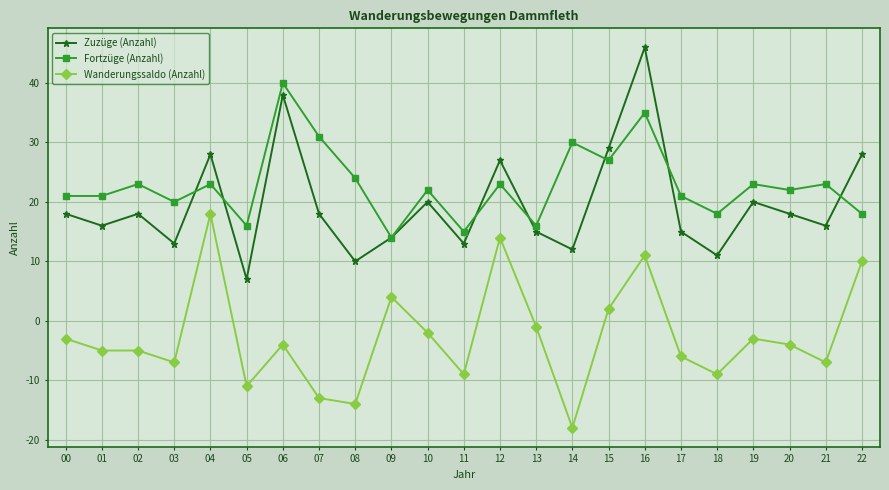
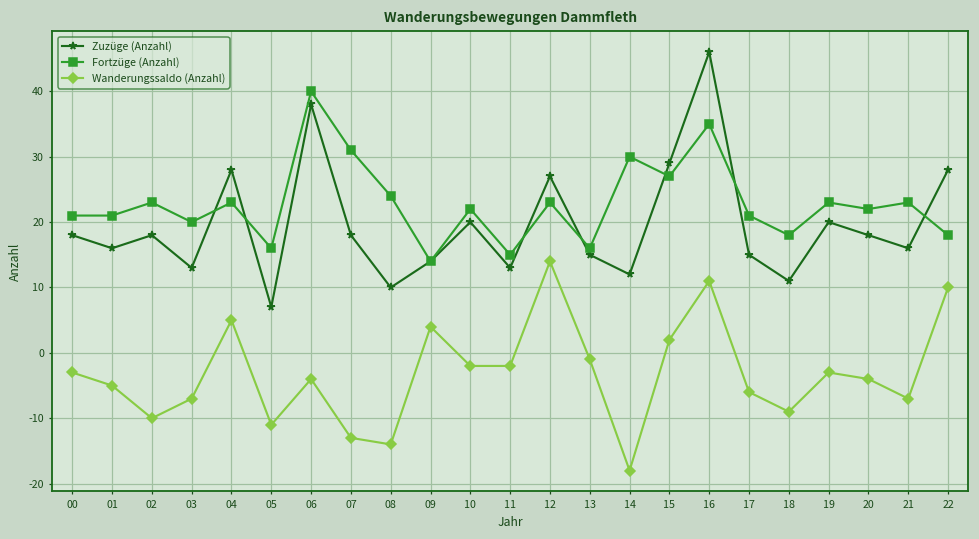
  {
    "Wanderungssaldo (Anzahl)": {
      "00": -3,
      "01": -5,
-     "02": -5,
+     "02": -10,
      "03": -7,
-     "04": 18,
+     "04": 5,
      "05": -11,
      "06": -4,
      "07": -13,
      "08": -14,
      "09": 4,
      "10": -2,
-     "11": -9,
+     "11": -2,
      "12": 14,
      "13": -1,
      "14": -18,
      "15": 2,
      "16": 11,
      "17": -6,
      "18": -9,
      "19": -3,
      "20": -4,
      "21": -7,
      "22": 10
    }
  }
